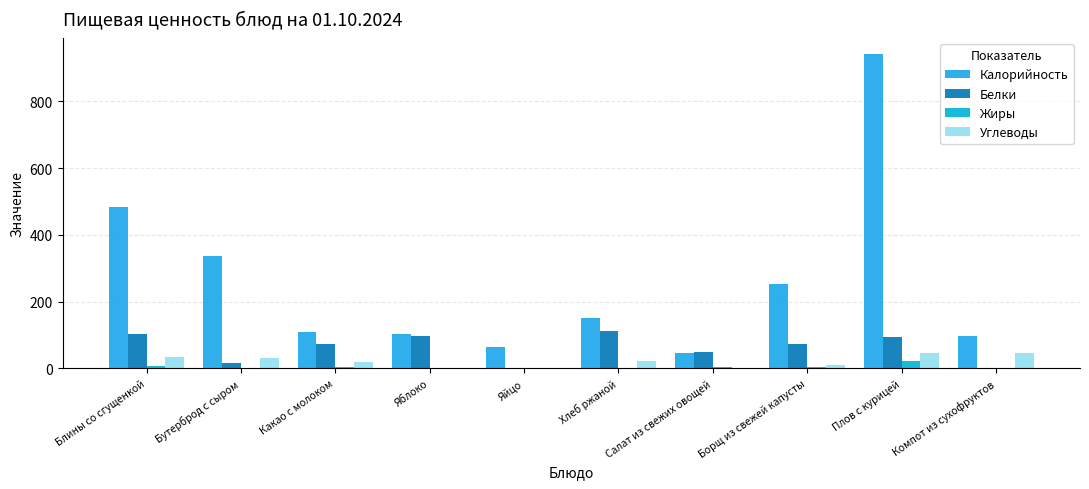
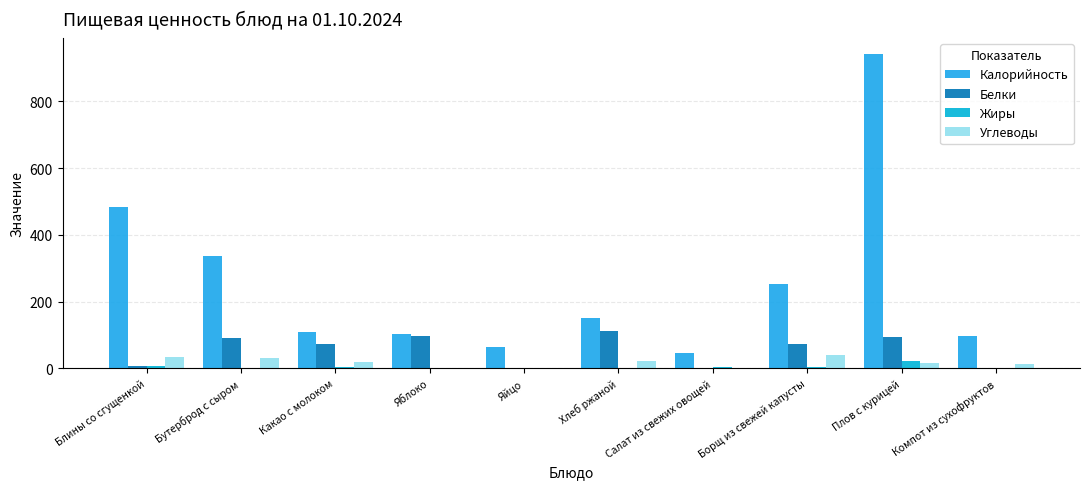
  {
    "Белки": {
-     "Блины со сгущенкой": 100,
-     "Бутерброд с сыром": 20,
+     "Блины со сгущенкой": 10,
+     "Бутерброд с сыром": 90,
      "Какао с молоком": 70,
      "Яблоко": 100,
      "Яйцо": 0,
      "Хлеб ржаной": 110,
-     "Салат из свежих овощей": 50,
+     "Салат из свежих овощей": 0,
      "Борщ из свежей капусты": 70,
      "Плов с курицей": 100,
      "Компот из сухофруктов": 0
    },
    "Углеводы": {
      "Блины со сгущенкой": 40,
      "Бутерброд с сыром": 30,
      "Какао с молоком": 20,
      "Яблоко": 0,
      "Яйцо": 0,
      "Хлеб ржаной": 20,
-     "Борщ из свежей капусты": 10,
-     "Плов с курицей": 50,
-     "Компот из сухофруктов": 50
+     "Борщ из свежей капусты": 40,
+     "Плов с курицей": 20,
+     "Компот из сухофруктов": 10
    }
  }
